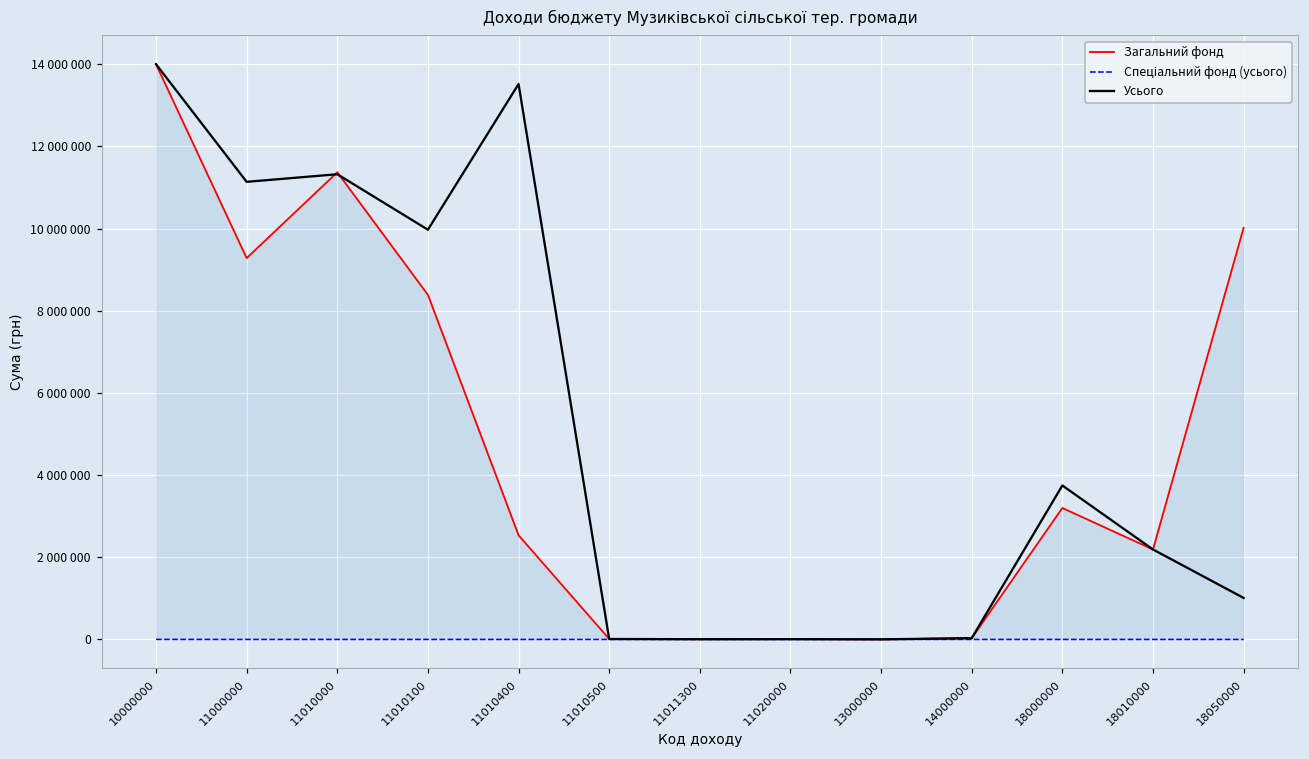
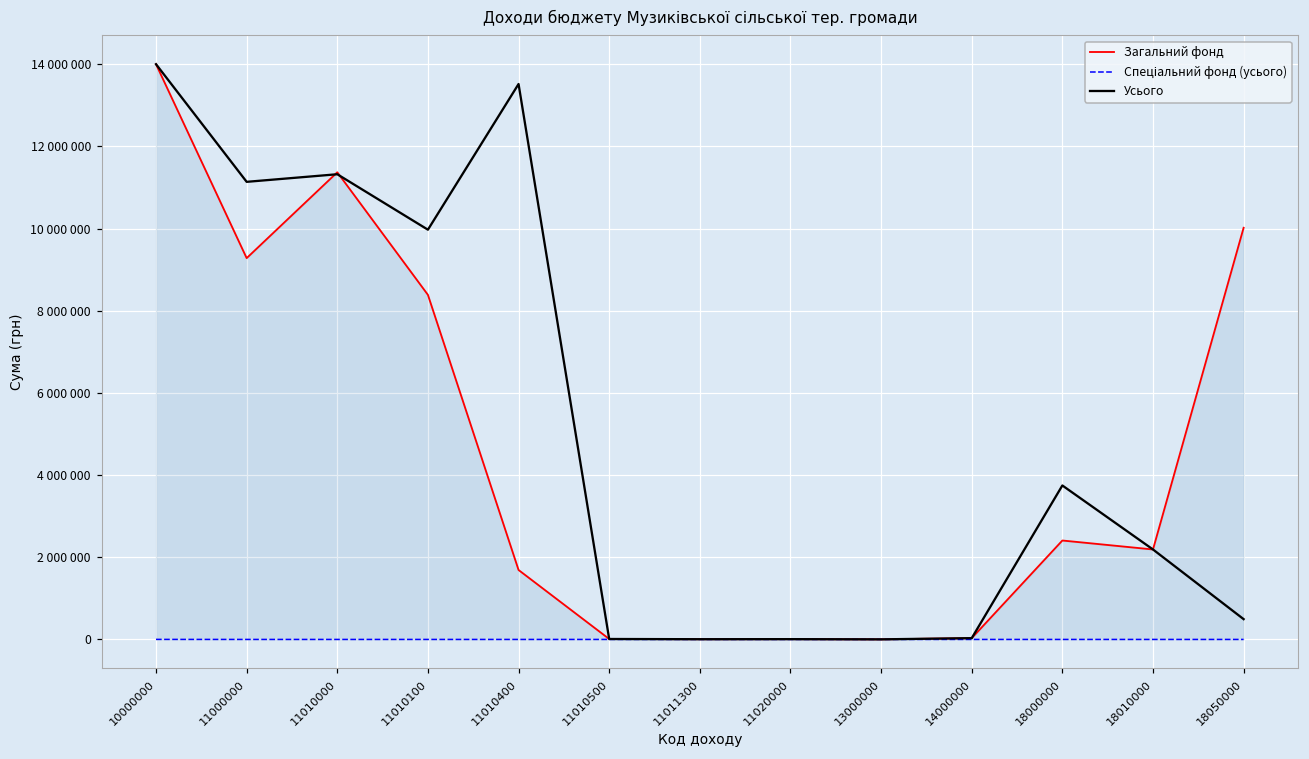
  {
    "Загальний фонд": {
      "11000000": 9300000,
      "11010100": 8400000,
-     "11010400": 2500000,
-     "18000000": 3200000,
+     "11010400": 1700000,
+     "18000000": 2400000,
      "18050000": 10000000
    },
    "Спеціальний фонд (усього)": {
      "10000000": 0,
      "11000000": 0,
      "11010000": 0,
      "11010100": 0,
      "11010400": 0,
      "18000000": 0,
      "18010000": 0,
      "18050000": 0
    },
    "Усього": {
      "11000000": 11100000,
      "11010100": 10000000,
      "11010400": 13500000,
      "18000000": 3700000,
-     "18050000": 1000000
+     "18050000": 500000
    }
  }
